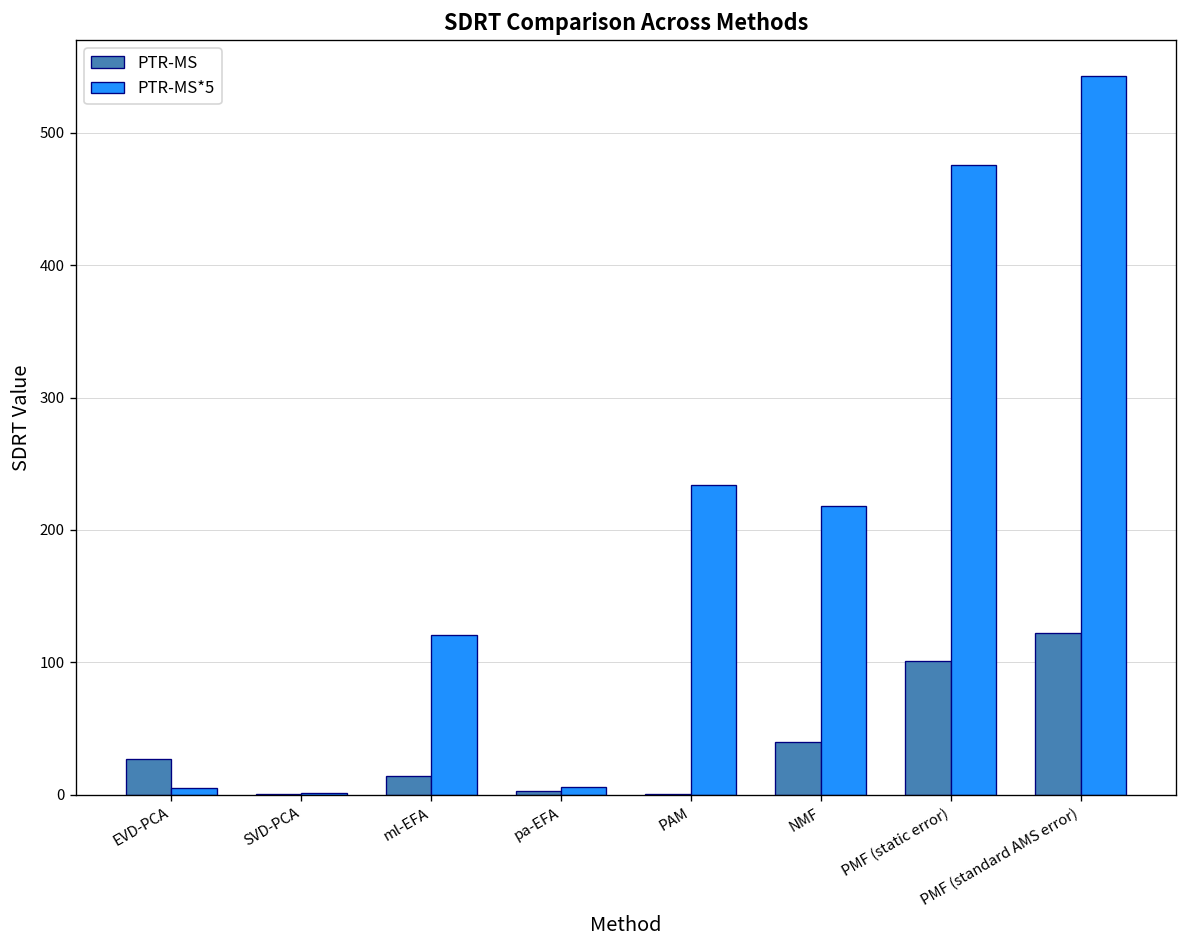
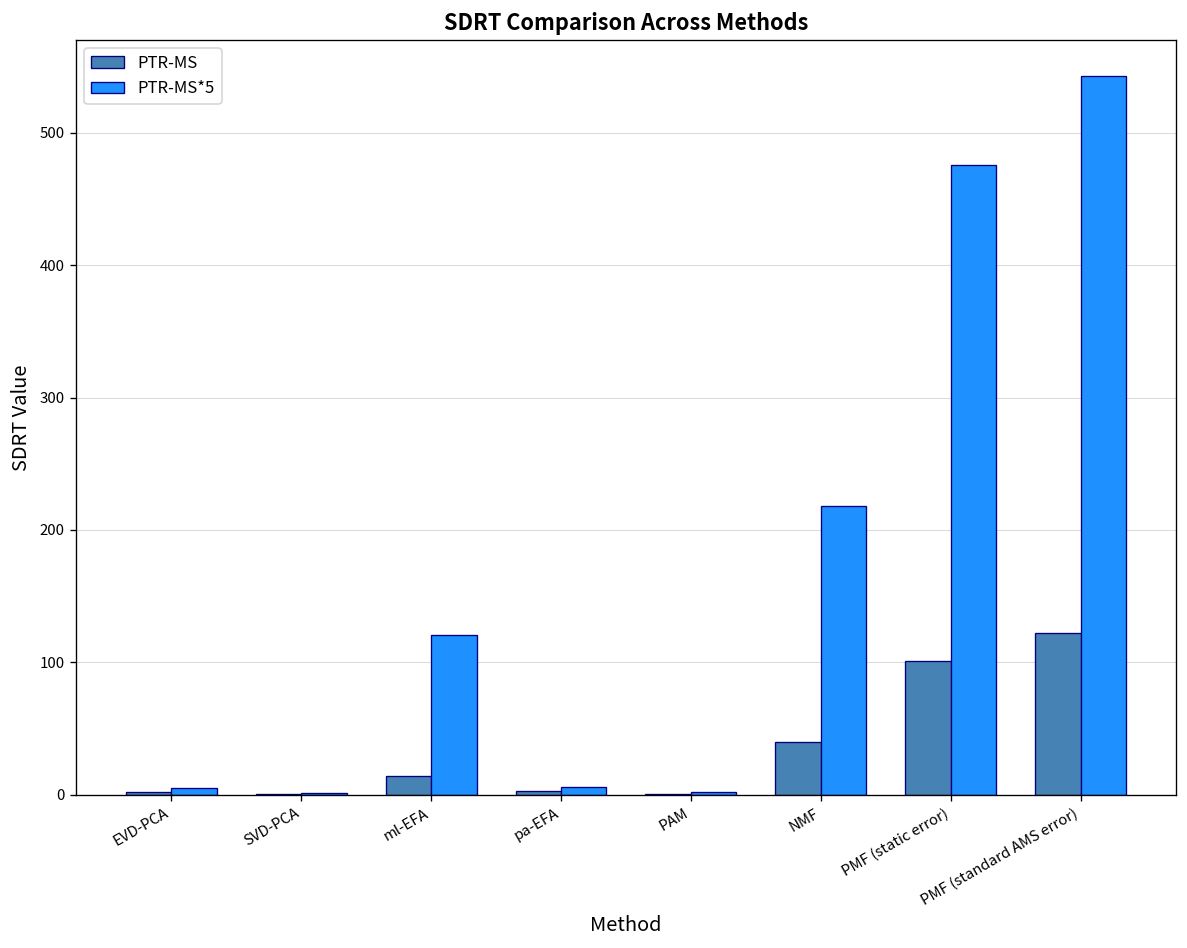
  {
    "PTR-MS": {
-     "EVD-PCA": 27,
+     "EVD-PCA": 2,
      "ml-EFA": 14,
      "pa-EFA": 3,
      "NMF": 40,
      "PMF (static error)": 101,
      "PMF (standard AMS error)": 122
    },
    "PTR-MS*5": {
      "EVD-PCA": 5,
      "ml-EFA": 121,
      "pa-EFA": 6,
-     "PAM": 234,
+     "PAM": 2,
      "NMF": 218,
      "PMF (static error)": 476,
      "PMF (standard AMS error)": 543
    }
  }
